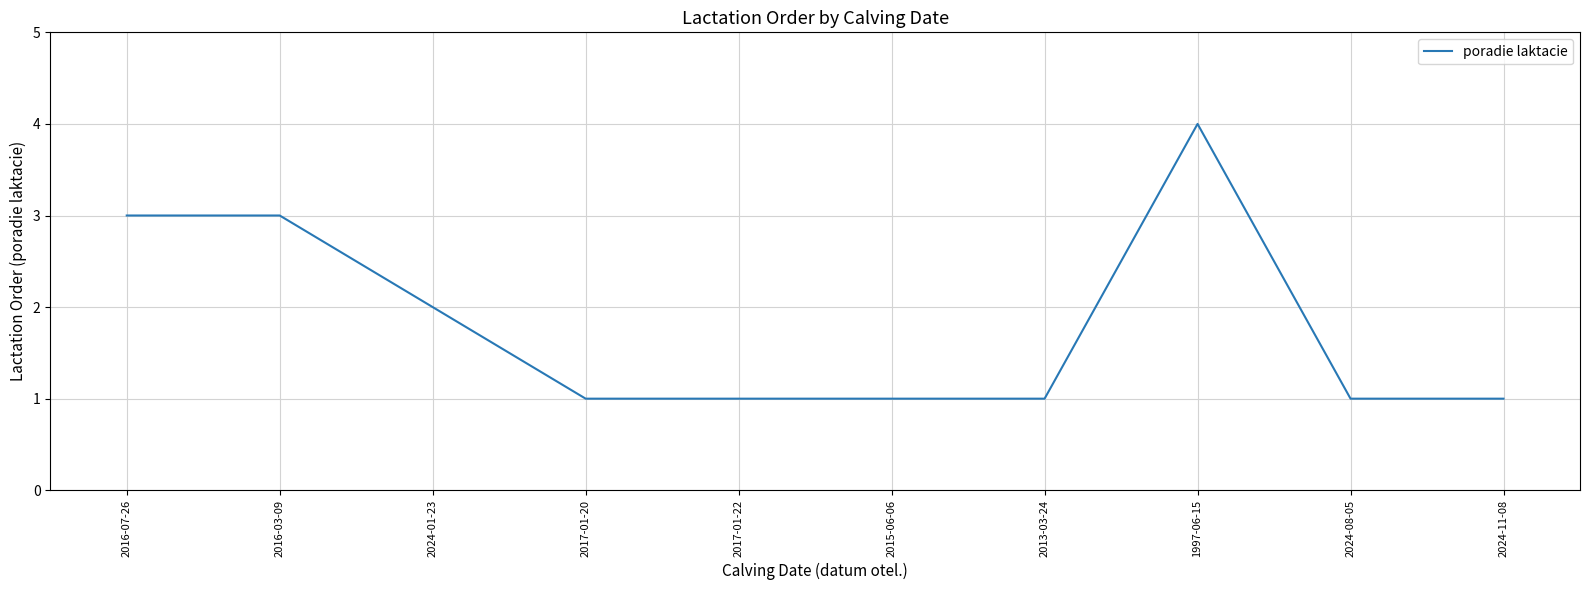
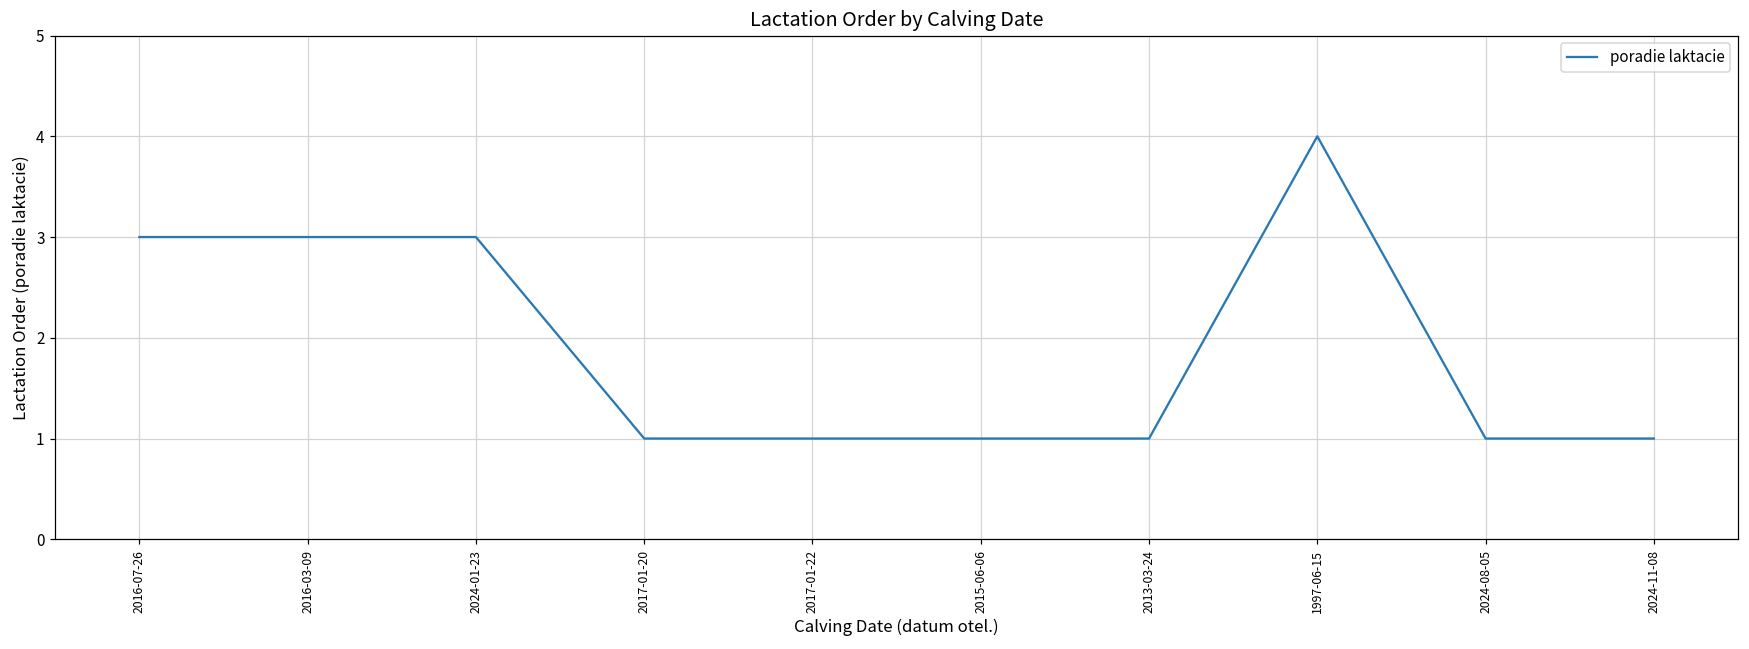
  {
    "2016-07-26": 3,
    "2016-03-09": 3,
-   "2024-01-23": 2,
+   "2024-01-23": 3,
    "2017-01-20": 1,
    "2017-01-22": 1,
    "2015-06-06": 1,
    "2013-03-24": 1,
    "1997-06-15": 4,
    "2024-08-05": 1,
    "2024-11-08": 1
  }
